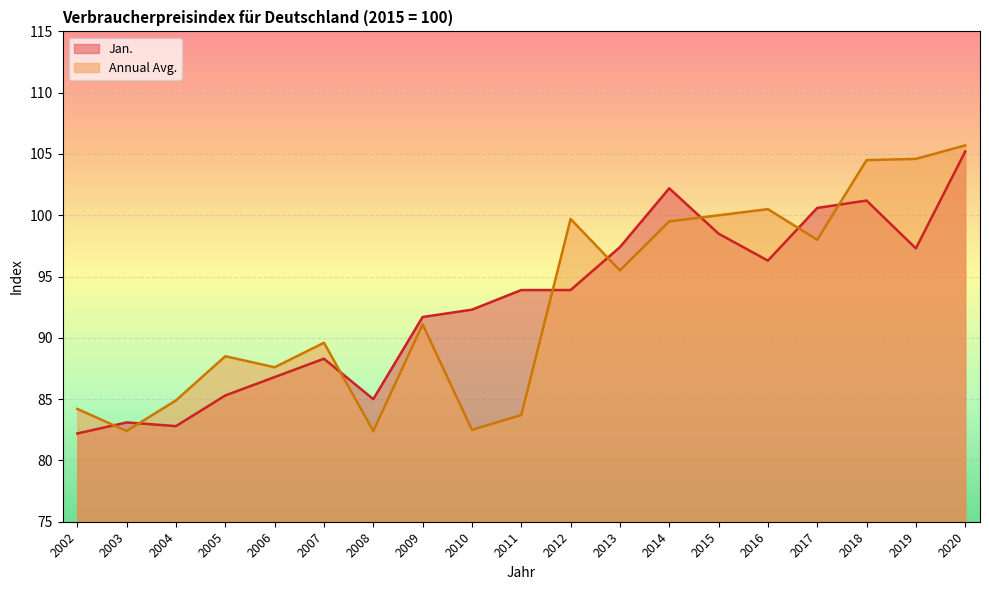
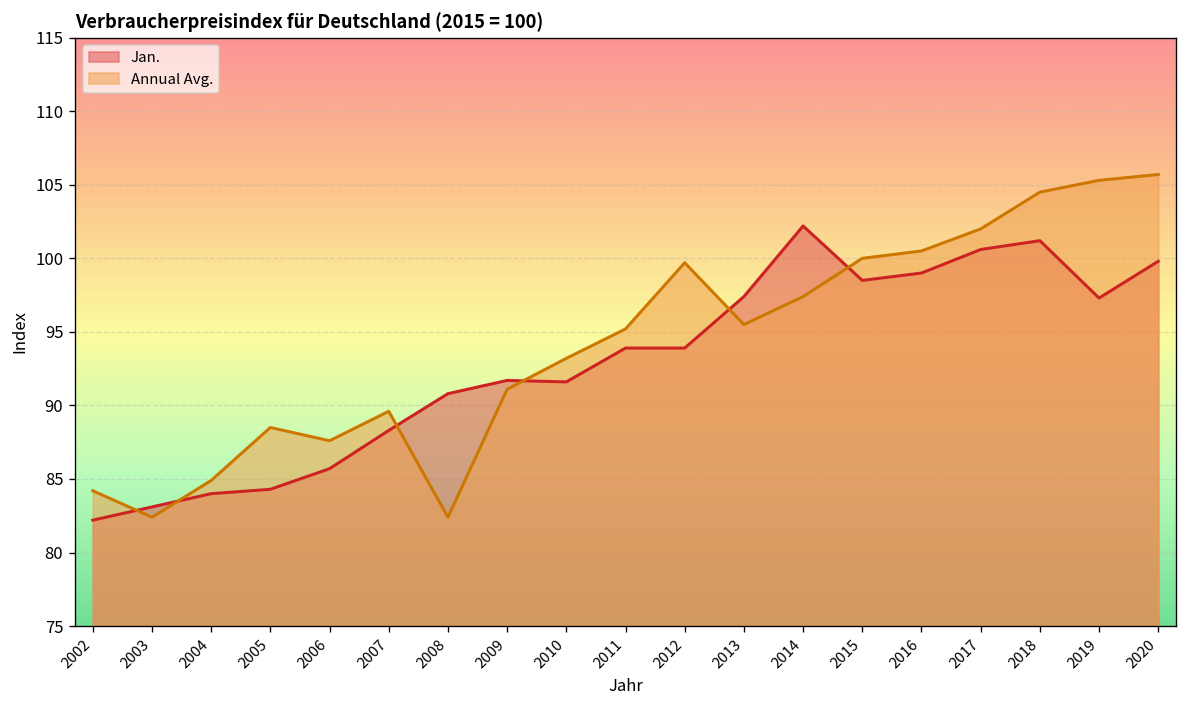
  {
    "Jan.": {
      "2002": 82.2,
      "2003": 83.1,
-     "2004": 82.8,
-     "2005": 85.3,
-     "2006": 86.8,
+     "2004": 84.0,
+     "2005": 84.3,
+     "2006": 85.7,
      "2007": 88.3,
-     "2008": 85.0,
+     "2008": 90.8,
      "2009": 91.7,
-     "2010": 92.3,
+     "2010": 91.6,
      "2011": 93.9,
      "2012": 93.9,
      "2013": 97.4,
      "2014": 102.2,
      "2015": 98.5,
-     "2016": 96.3,
+     "2016": 99.0,
      "2017": 100.6,
      "2018": 101.2,
      "2019": 97.3,
-     "2020": 105.2
+     "2020": 99.8
    },
    "Annual Avg.": {
      "2002": 84.2,
      "2003": 82.4,
      "2004": 84.9,
      "2005": 88.5,
      "2006": 87.6,
      "2007": 89.6,
      "2008": 82.4,
      "2009": 91.1,
-     "2010": 82.5,
-     "2011": 83.7,
+     "2010": 93.2,
+     "2011": 95.2,
      "2012": 99.7,
      "2013": 95.5,
-     "2014": 99.5,
+     "2014": 97.4,
      "2015": 100.0,
      "2016": 100.5,
-     "2017": 98,
+     "2017": 102,
      "2018": 104.5,
-     "2019": 104.6,
+     "2019": 105.3,
      "2020": 105.7
    }
  }
